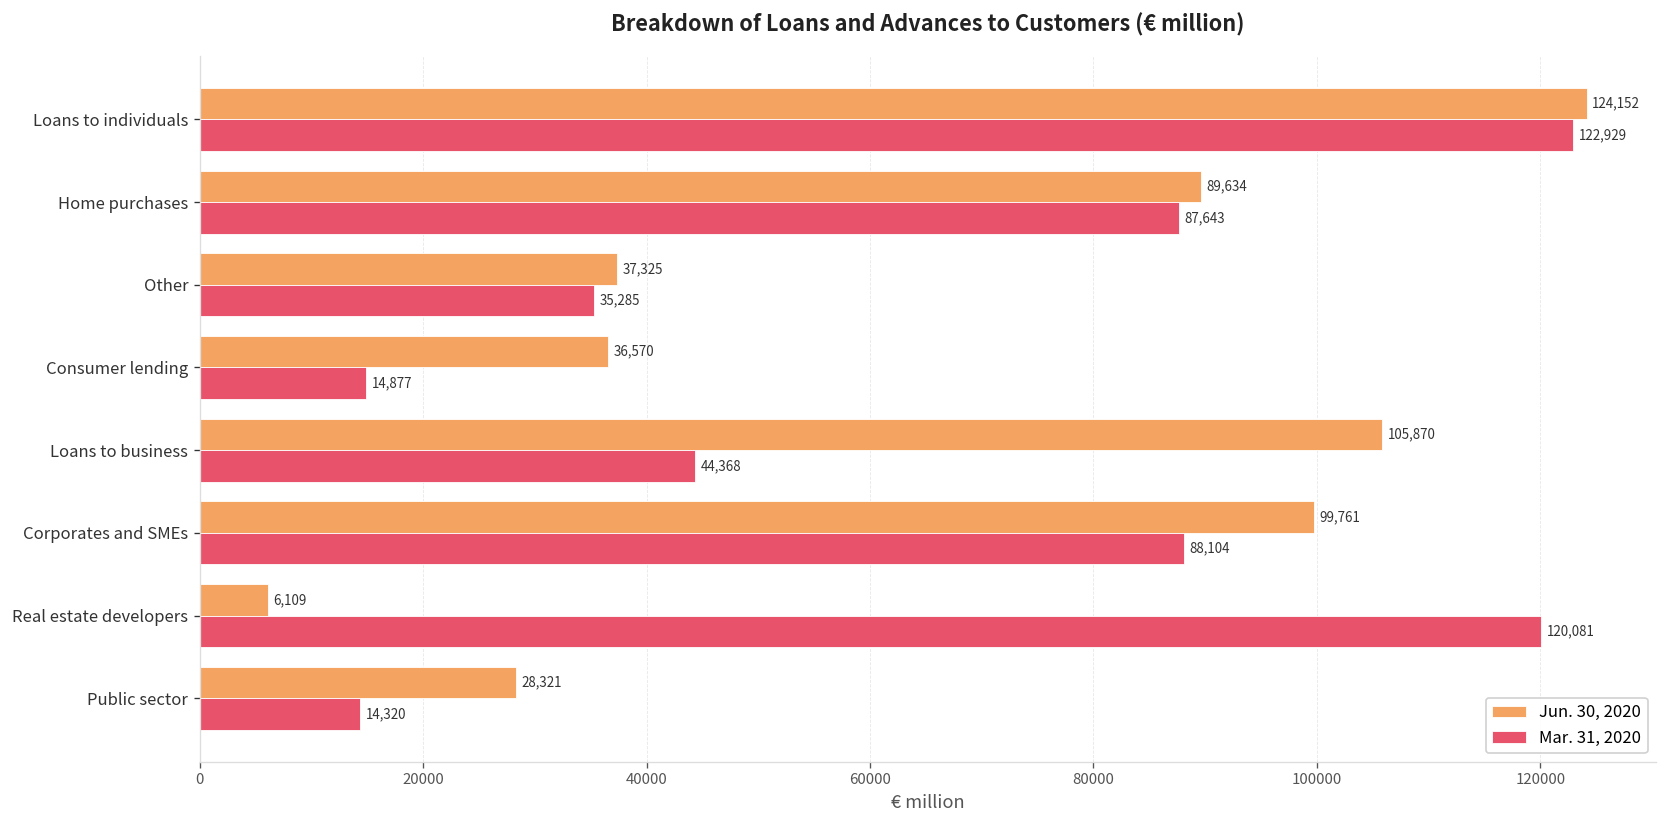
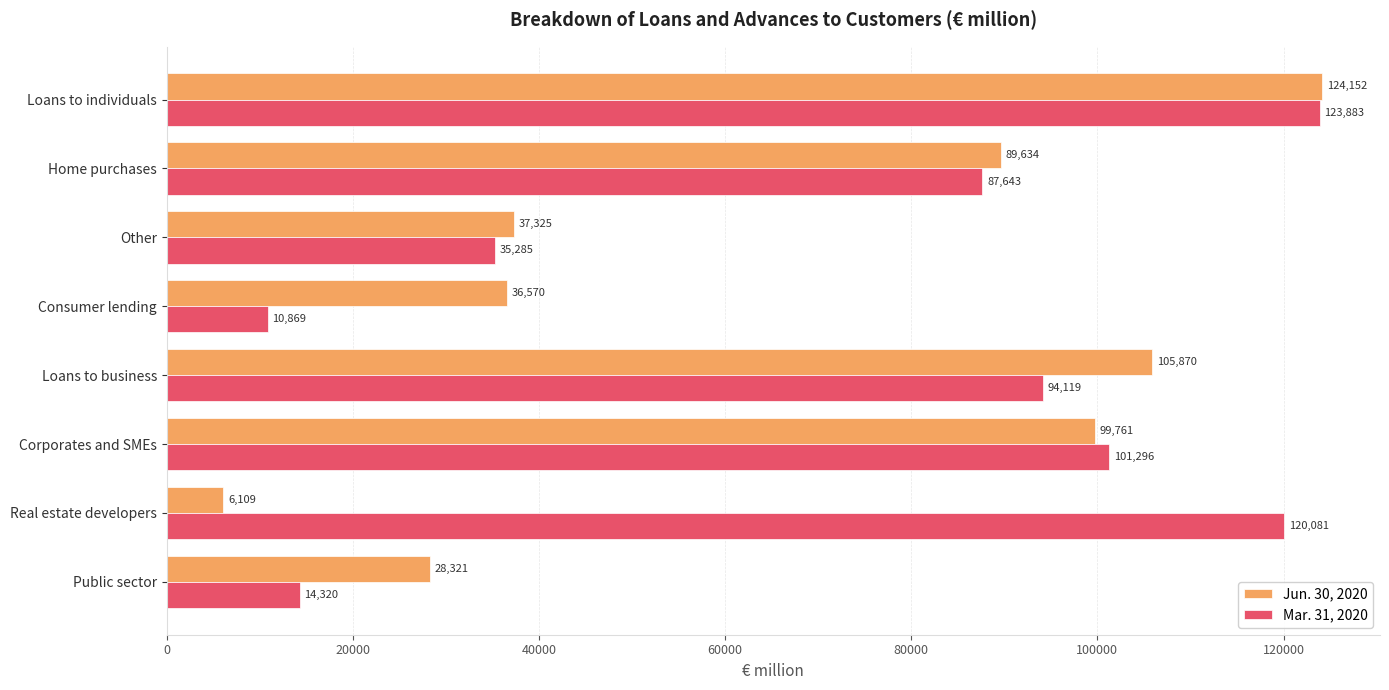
  {
    "Jun. 30, 2020": {
      "Loans to individuals": "124,152",
      "Home purchases": "89,634",
      "Other": "37,325",
      "Consumer lending": "36,570",
      "Loans to business": "105,870",
      "Corporates and SMEs": "99,761",
      "Real estate developers": "6,109",
      "Public sector": "28,321"
    },
    "Mar. 31, 2020": {
-     "Loans to individuals": "122,929",
+     "Loans to individuals": "123,883",
      "Home purchases": "87,643",
      "Other": "35,285",
-     "Consumer lending": "14,877",
-     "Loans to business": "44,368",
-     "Corporates and SMEs": "88,104",
+     "Consumer lending": "10,869",
+     "Loans to business": "94,119",
+     "Corporates and SMEs": "101,296",
      "Real estate developers": "120,081",
      "Public sector": "14,320"
    }
  }
